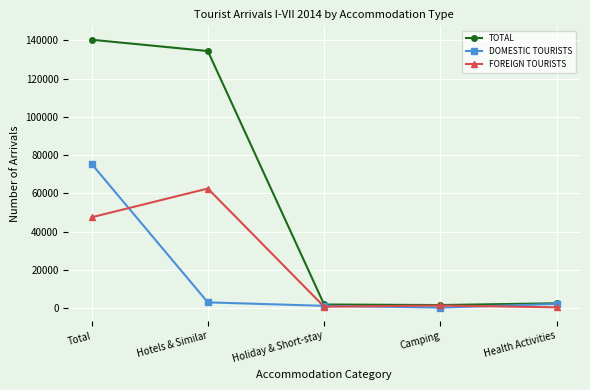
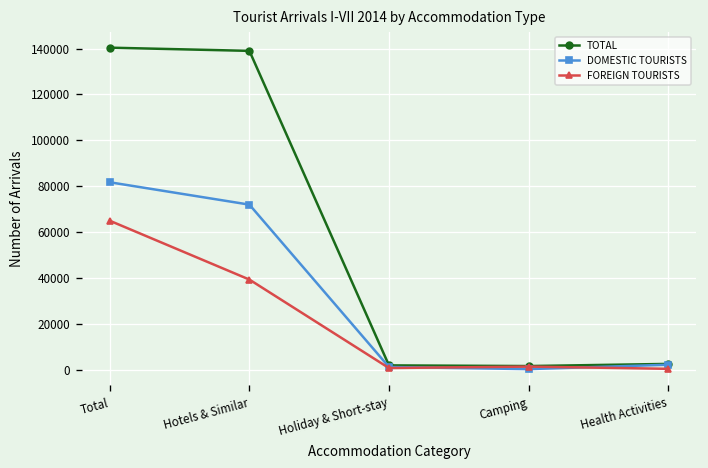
  {
    "TOTAL": {
      "Total": 140000,
-     "Hotels & Similar": 134000
+     "Hotels & Similar": 139000
    },
    "DOMESTIC TOURISTS": {
-     "Total": 75000,
-     "Hotels & Similar": 3000
+     "Total": 82000,
+     "Hotels & Similar": 72000
    },
    "FOREIGN TOURISTS": {
-     "Total": 47000,
-     "Hotels & Similar": 63000,
+     "Total": 65000,
+     "Hotels & Similar": 39000,
      "Health Activities": 0
    }
  }
